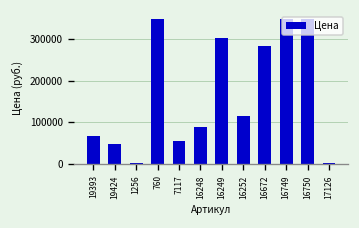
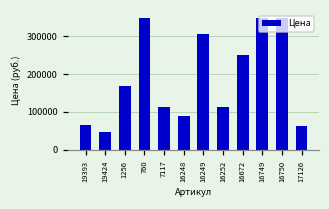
  {
    "19393": 70000,
    "19424": 50000,
-   "1256": 0,
+   "1256": 170000,
    "760": 350000,
-   "7117": 60000,
+   "7117": 110000,
    "16248": 90000,
    "16249": 300000,
    "16252": 110000,
-   "16672": 280000,
-   "17126": 0
+   "16672": 250000,
+   "17126": 60000
  }
